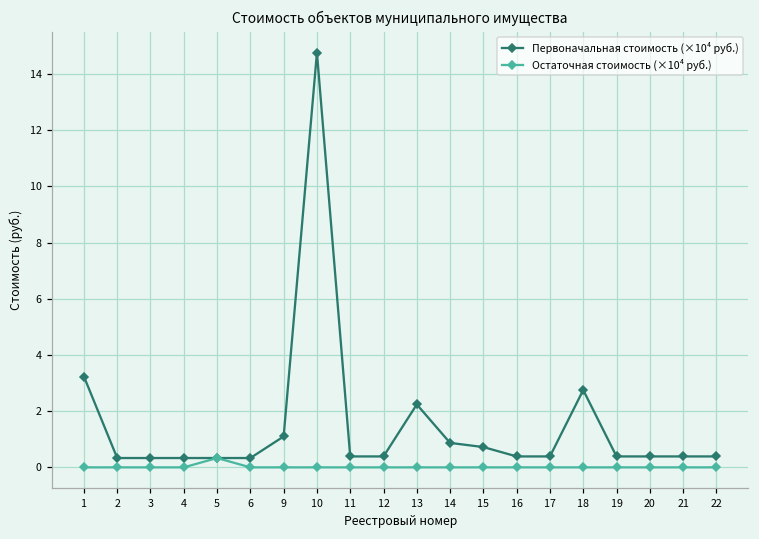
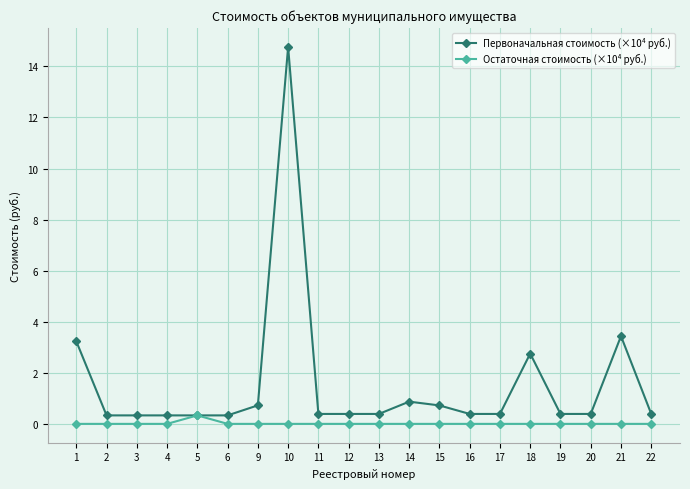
  {
    "Первоначальная стоимость (×10⁴ руб.)": {
      "1": 3.2,
      "2": 0.3,
      "3": 0.3,
      "4": 0.3,
      "6": 0.3,
-     "9": 1.1,
+     "9": 0.7,
      "10": 14.8,
      "11": 0.4,
      "12": 0.4,
-     "13": 2.2,
+     "13": 0.4,
      "14": 0.9,
      "15": 0.7,
      "16": 0.4,
      "17": 0.4,
      "18": 2.8,
      "19": 0.4,
      "20": 0.4,
-     "21": 0.4,
+     "21": 3.4,
      "22": 0.4
    },
    "Остаточная стоимость (×10⁴ руб.)": {
      "1": 0.0,
      "2": 0.0,
      "3": 0.0,
      "4": 0.0,
      "6": 0.0,
      "9": 0.0,
      "10": 0.0,
      "11": 0.0,
      "12": 0.0,
      "13": 0.0,
      "14": 0.0,
      "15": 0.0,
      "16": 0.0,
      "17": 0.0,
      "18": 0.0,
      "19": 0.0,
      "20": 0.0,
      "21": 0.0,
      "22": 0.0
    }
  }
